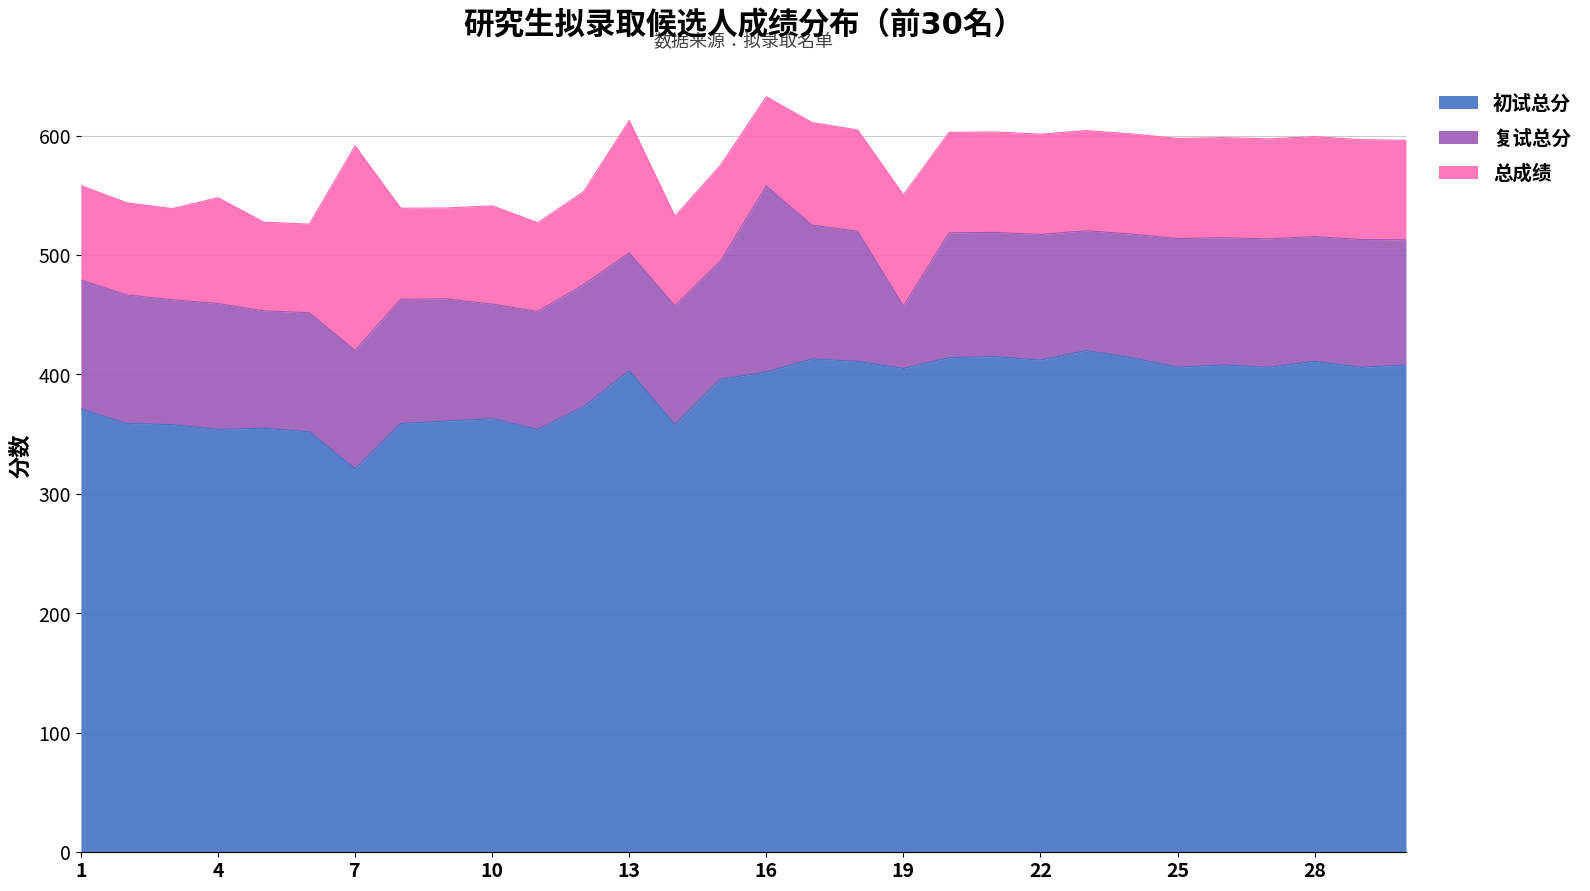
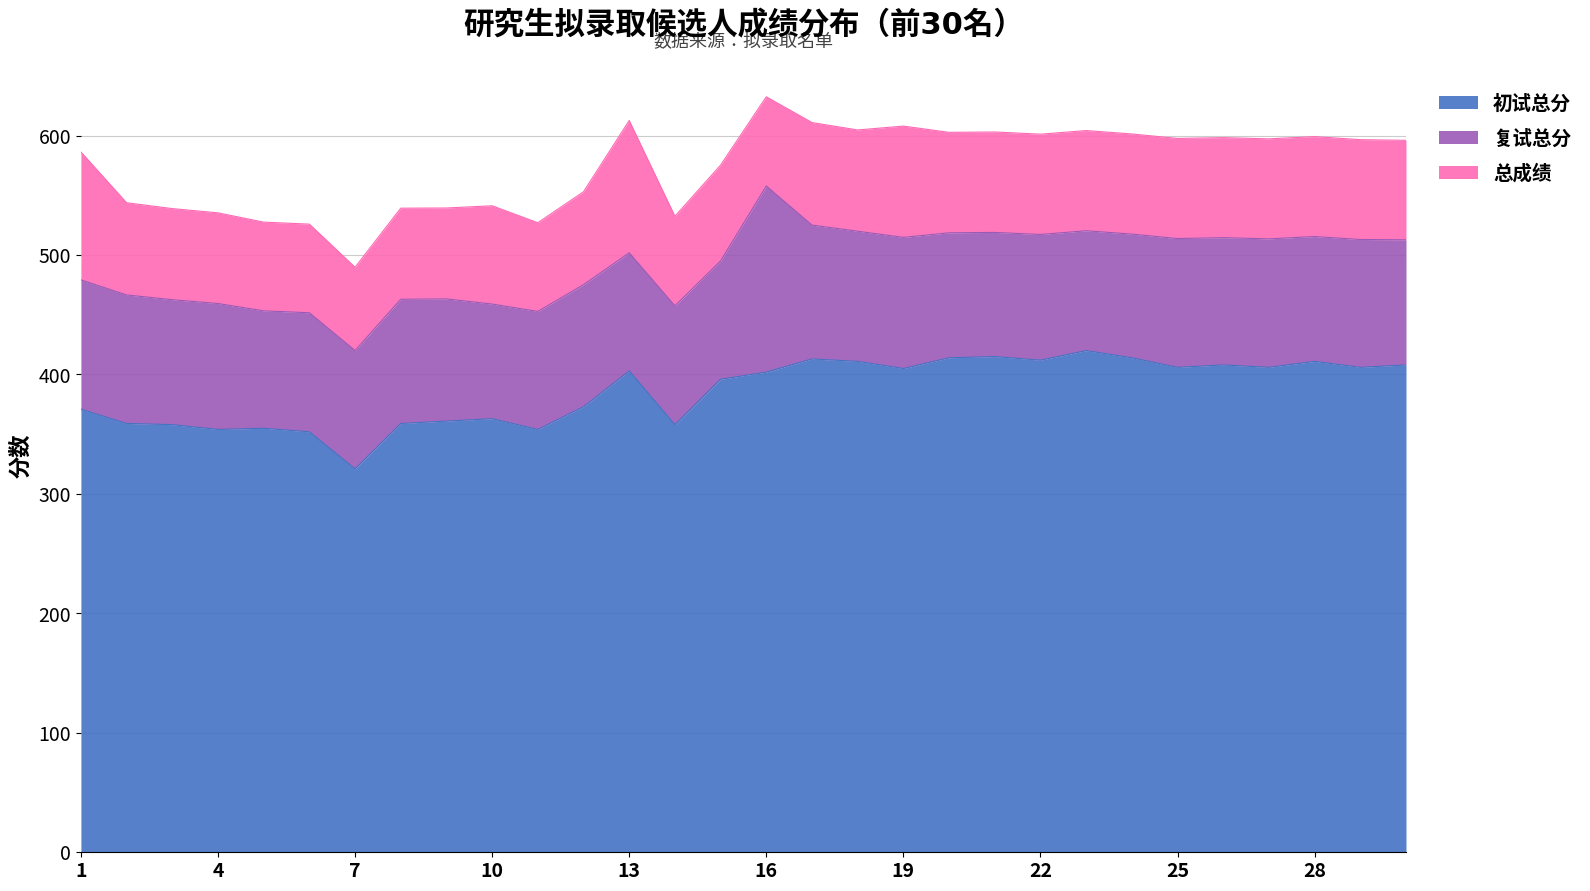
  {
    "初试总分": {
      "1": 371,
      "4": 354,
      "7": 321,
      "10": 363,
      "13": 403,
      "16": 402,
      "19": 405,
      "22": 412,
      "25": 406,
      "28": 411
    },
    "复试总分": {
      "1": 108,
      "4": 105,
      "7": 99,
      "10": 96,
      "13": 99,
      "16": 156,
-     "19": 52,
+     "19": 110,
      "22": 105,
      "25": 108,
      "28": 104
    },
    "总成绩": {
-     "1": 79,
-     "4": 89,
-     "7": 171,
+     "1": 107,
+     "4": 76,
+     "7": 70,
      "10": 82,
      "13": 111,
      "16": 75,
      "19": 93,
      "22": 84,
      "25": 84,
      "28": 84
    }
  }
